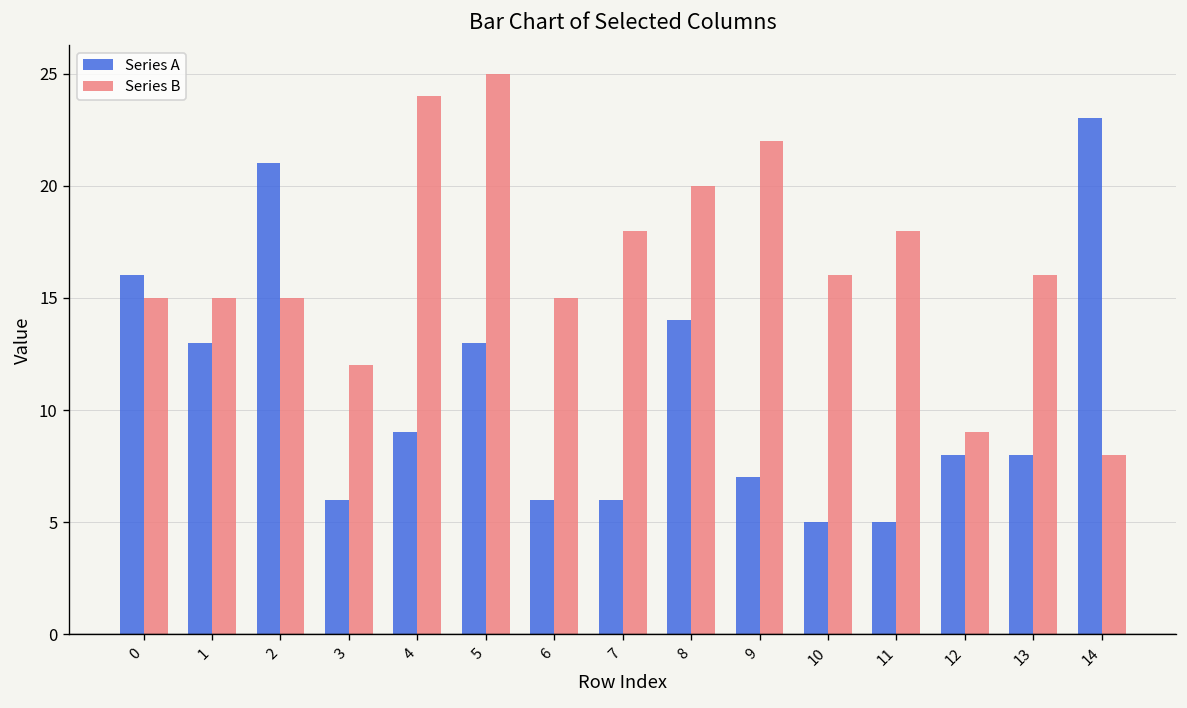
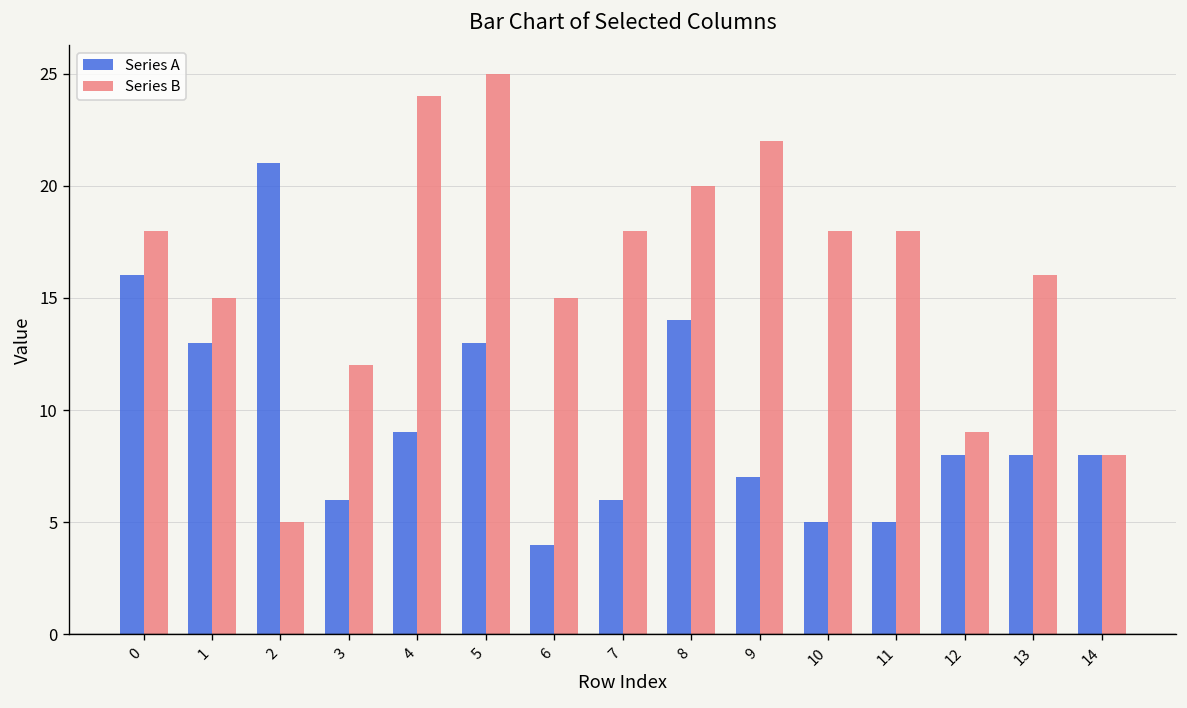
  {
    "Series A": {
      "0": 16,
      "1": 13,
      "2": 21,
      "3": 6,
      "4": 9,
      "5": 13,
-     "6": 6,
+     "6": 4,
      "7": 6,
      "8": 14,
      "9": 7,
      "10": 5,
      "11": 5,
      "12": 8,
      "13": 8,
-     "14": 23
+     "14": 8
    },
    "Series B": {
-     "0": 15,
+     "0": 18,
      "1": 15,
-     "2": 15,
+     "2": 5,
      "3": 12,
      "4": 24,
      "5": 25,
      "6": 15,
      "7": 18,
      "8": 20,
      "9": 22,
-     "10": 16,
+     "10": 18,
      "11": 18,
      "12": 9,
      "13": 16,
      "14": 8
    }
  }
